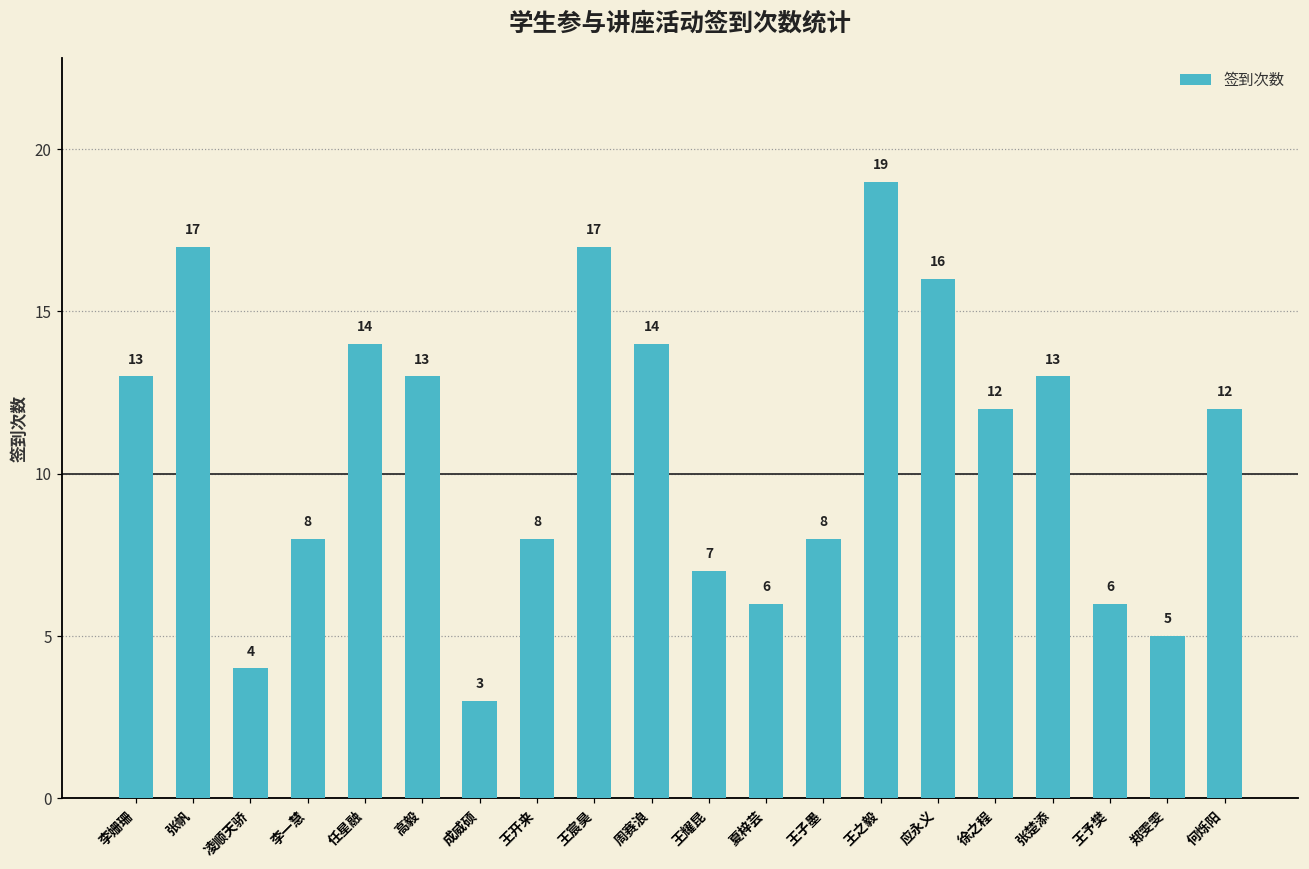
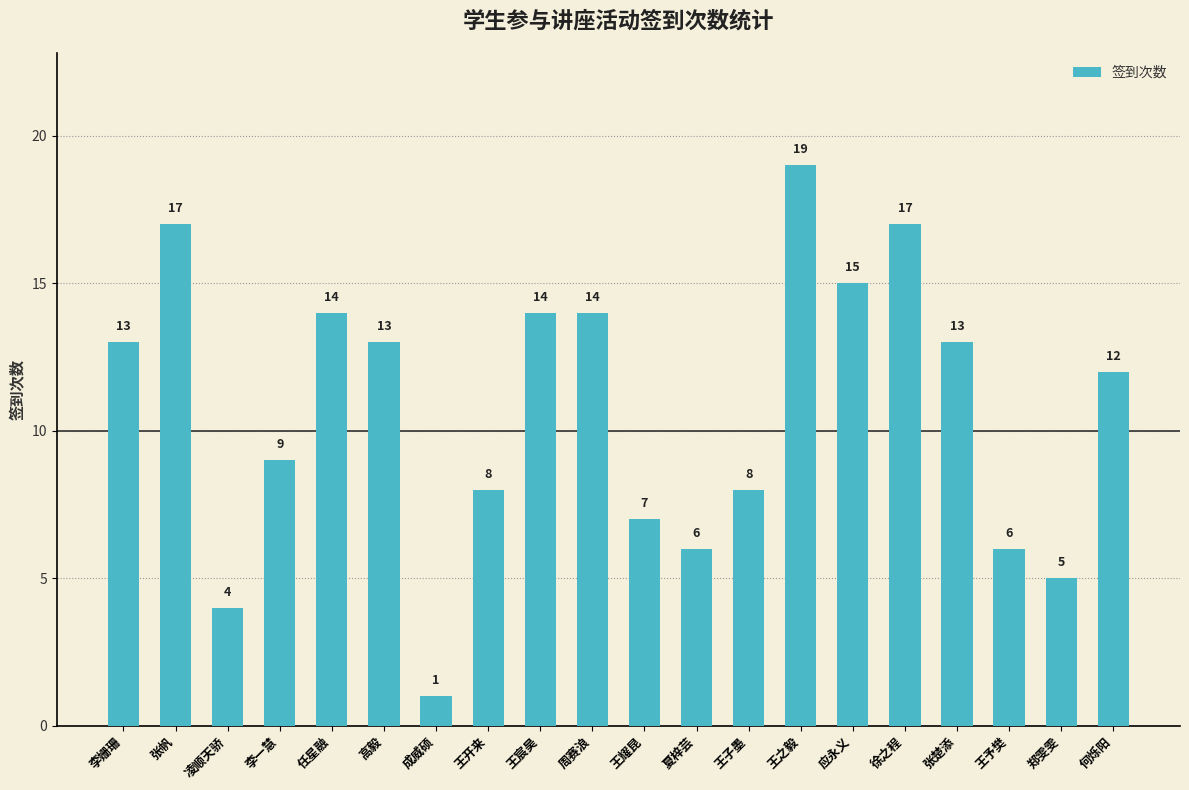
  {
    "李姗珊": 13,
    "张帆": 17,
    "凌顺天骄": 4,
-   "李一慧": 8,
+   "李一慧": 9,
    "任星融": 14,
    "高毅": 13,
-   "成威硕": 3,
+   "成威硕": 1,
    "王开来": 8,
-   "王宸昊": 17,
+   "王宸昊": 14,
    "周赛浪": 14,
    "王耀昆": 7,
    "夏梓芸": 6,
    "王子墨": 8,
    "王之毅": 19,
-   "应永义": 16,
-   "徐之程": 12,
+   "应永义": 15,
+   "徐之程": 17,
    "张楚添": 13,
    "王予樊": 6,
    "郑雯雯": 5,
    "何烁阳": 12
  }
